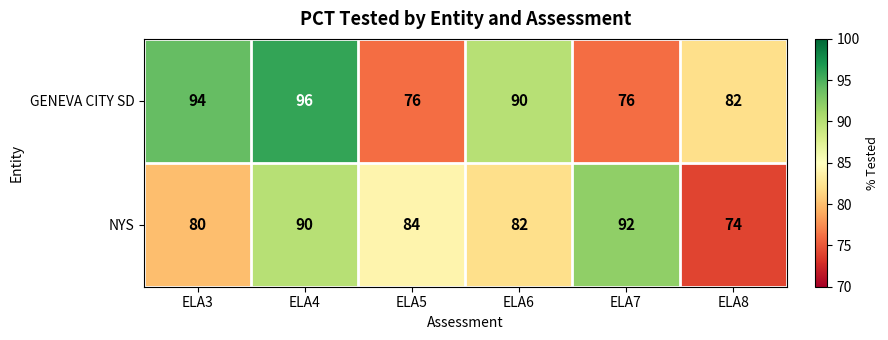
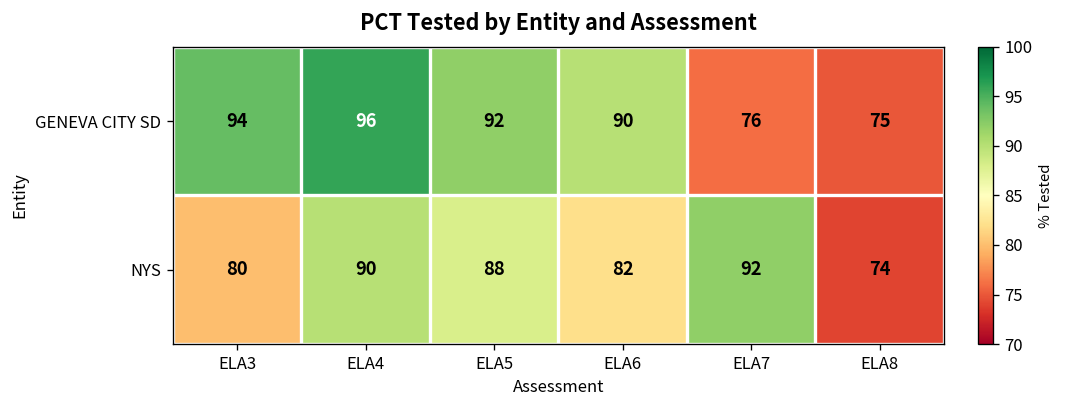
  {
    "GENEVA CITY SD": {
      "ELA3": 94,
      "ELA4": 96,
-     "ELA5": 76,
+     "ELA5": 92,
      "ELA6": 90,
      "ELA7": 76,
-     "ELA8": 82
+     "ELA8": 75
    },
    "NYS": {
      "ELA3": 80,
      "ELA4": 90,
-     "ELA5": 84,
+     "ELA5": 88,
      "ELA6": 82,
      "ELA7": 92,
      "ELA8": 74
    }
  }
